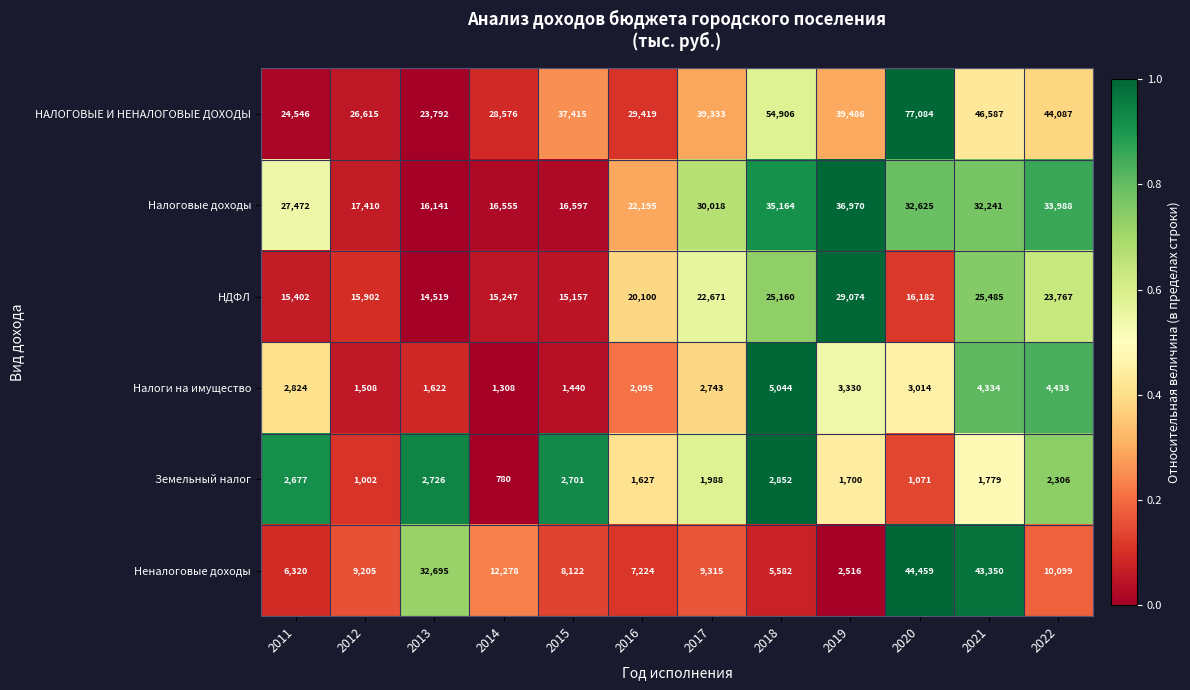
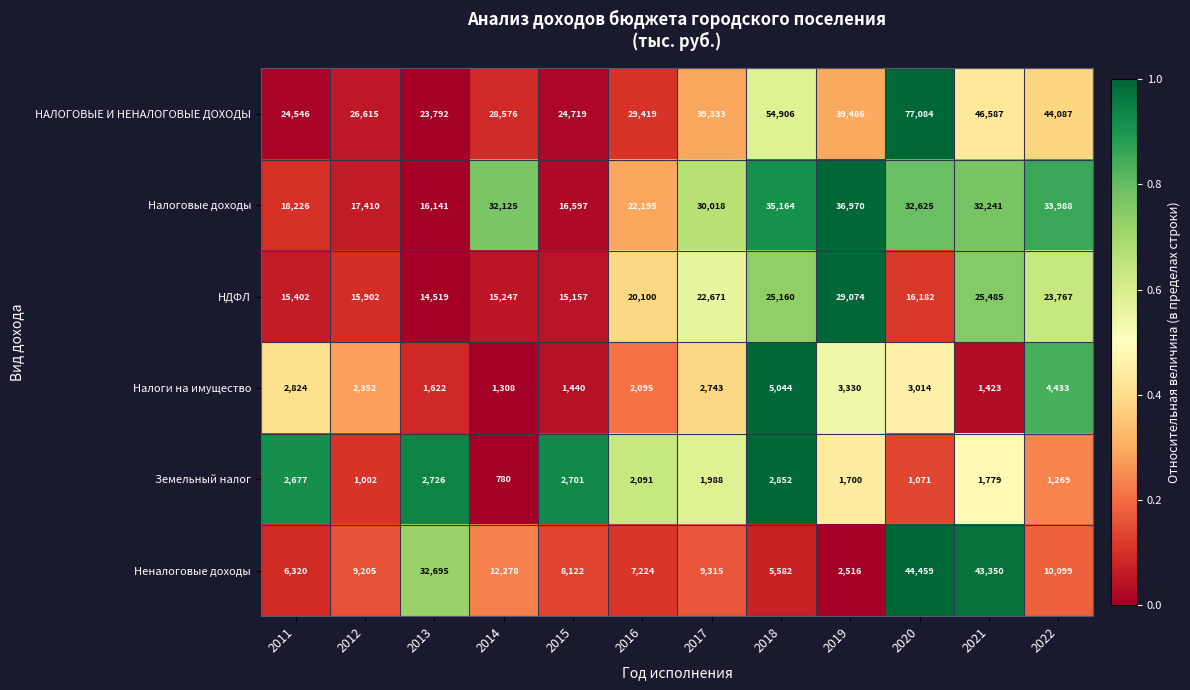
  {
    "НАЛОГОВЫЕ И НЕНАЛОГОВЫЕ ДОХОДЫ": {
      "2011": "24,546",
      "2012": "26,615",
      "2013": "23,792",
      "2014": "28,576",
-     "2015": "37,415",
+     "2015": "24,719",
      "2016": "29,419",
      "2017": "39,333",
      "2018": "54,906",
      "2019": "39,486",
      "2020": "77,084",
      "2021": "46,587",
      "2022": "44,087"
    },
    "Налоговые доходы": {
-     "2011": "27,472",
+     "2011": "18,226",
      "2012": "17,410",
      "2013": "16,141",
-     "2014": "16,555",
+     "2014": "32,125",
      "2015": "16,597",
      "2016": "22,195",
      "2017": "30,018",
      "2018": "35,164",
      "2019": "36,970",
      "2020": "32,625",
      "2021": "32,241",
      "2022": "33,988"
    },
    "НДФЛ": {
      "2011": "15,402",
      "2012": "15,902",
      "2013": "14,519",
      "2014": "15,247",
      "2015": "15,157",
      "2016": "20,100",
      "2017": "22,671",
      "2018": "25,160",
      "2019": "29,074",
      "2020": "16,182",
      "2021": "25,485",
      "2022": "23,767"
    },
    "Налоги на имущество": {
      "2011": "2,824",
-     "2012": "1,508",
+     "2012": "2,352",
      "2013": "1,622",
      "2014": "1,308",
      "2015": "1,440",
      "2016": "2,095",
      "2017": "2,743",
      "2018": "5,044",
      "2019": "3,330",
      "2020": "3,014",
-     "2021": "4,334",
+     "2021": "1,423",
      "2022": "4,433"
    },
    "Земельный налог": {
      "2011": "2,677",
      "2012": "1,002",
      "2013": "2,726",
      "2014": "780",
      "2015": "2,701",
-     "2016": "1,627",
+     "2016": "2,091",
      "2017": "1,988",
      "2018": "2,852",
      "2019": "1,700",
      "2020": "1,071",
      "2021": "1,779",
-     "2022": "2,306"
+     "2022": "1,269"
    },
    "Неналоговые доходы": {
      "2011": "6,320",
      "2012": "9,205",
      "2013": "32,695",
      "2014": "12,278",
      "2015": "8,122",
      "2016": "7,224",
      "2017": "9,315",
      "2018": "5,582",
      "2019": "2,516",
      "2020": "44,459",
      "2021": "43,350",
      "2022": "10,099"
    }
  }
